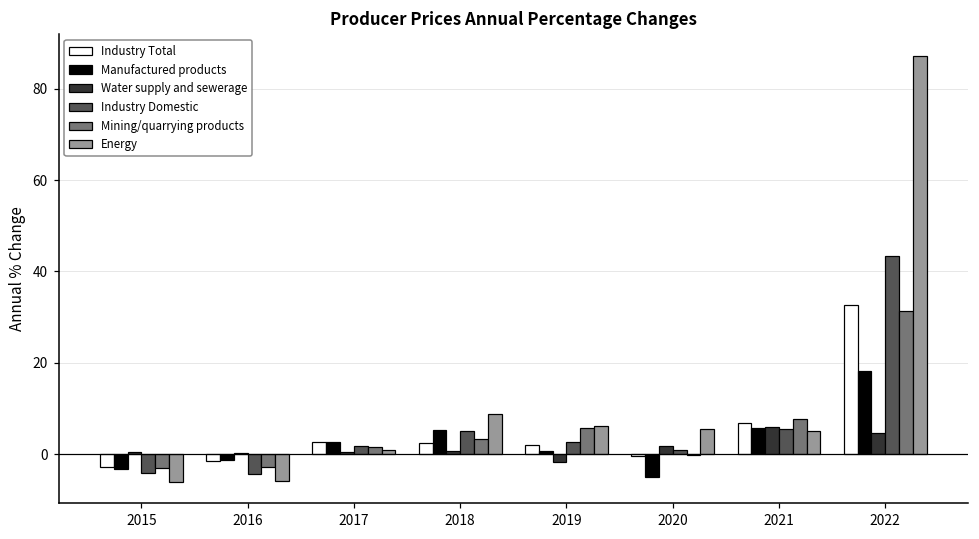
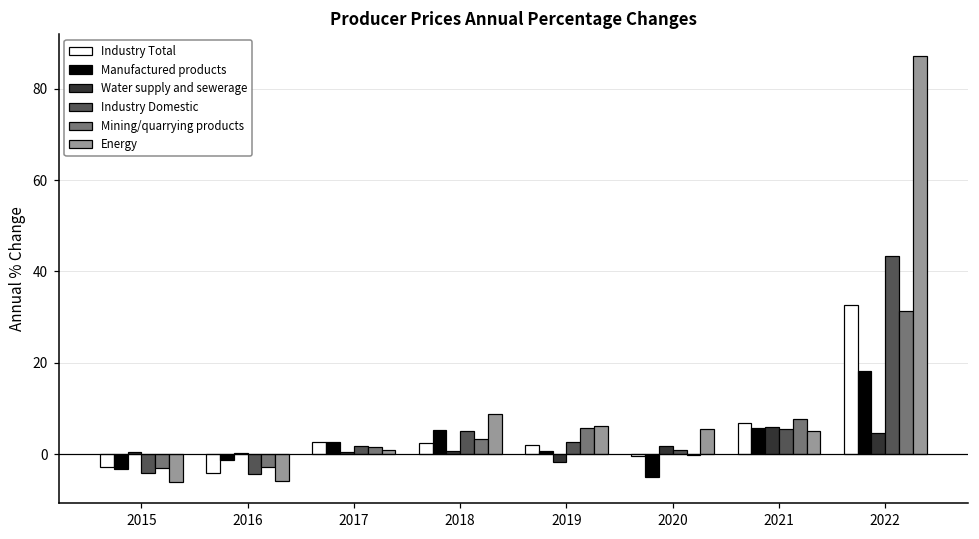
  {
    "Industry Total": {
      "2015": -3,
-     "2016": -1,
+     "2016": -4,
      "2017": 3,
      "2018": 3,
      "2019": 2,
      "2021": 7,
      "2022": 33
    },
    "Manufactured products": {
      "2015": -3,
      "2016": -1,
      "2017": 3,
      "2018": 5,
      "2019": 1,
      "2020": -5,
      "2021": 6,
      "2022": 18
    }
  }
